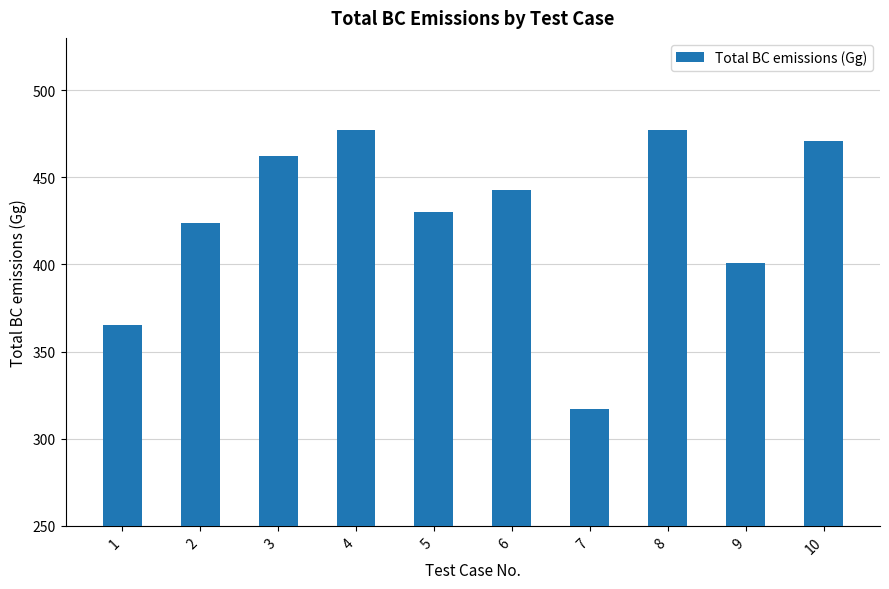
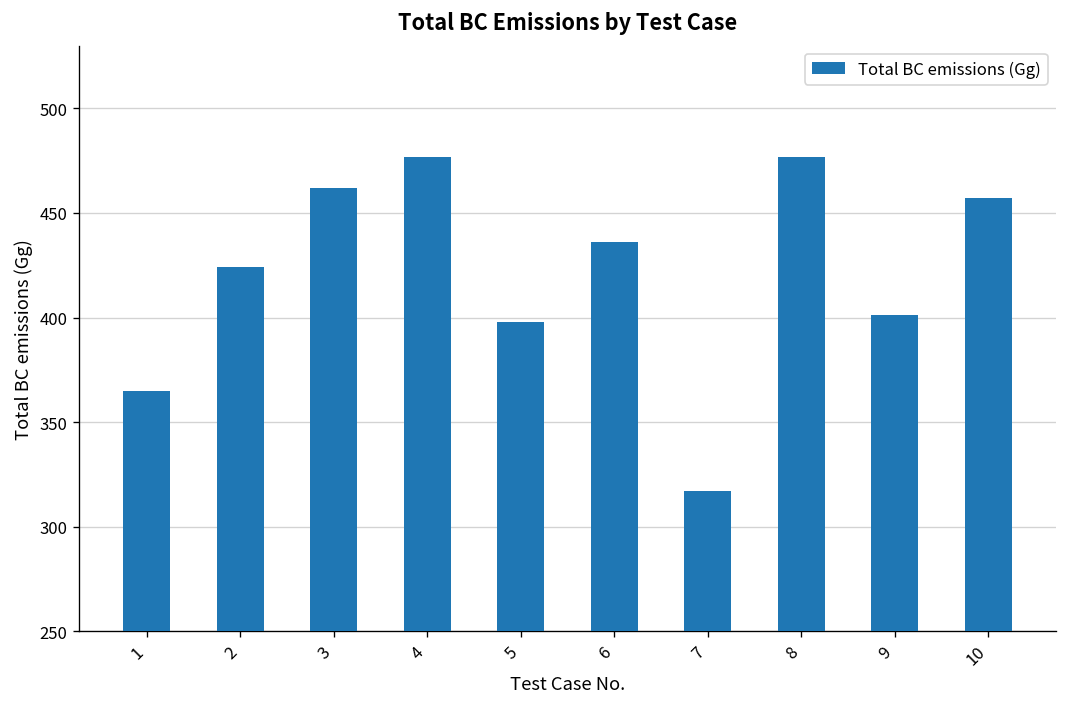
  {
    "1": 365,
    "2": 424,
    "3": 462,
    "4": 477,
-   "5": 430,
-   "6": 443,
+   "5": 398,
+   "6": 436,
    "7": 317,
    "8": 477,
    "9": 401,
-   "10": 471
+   "10": 457
  }
